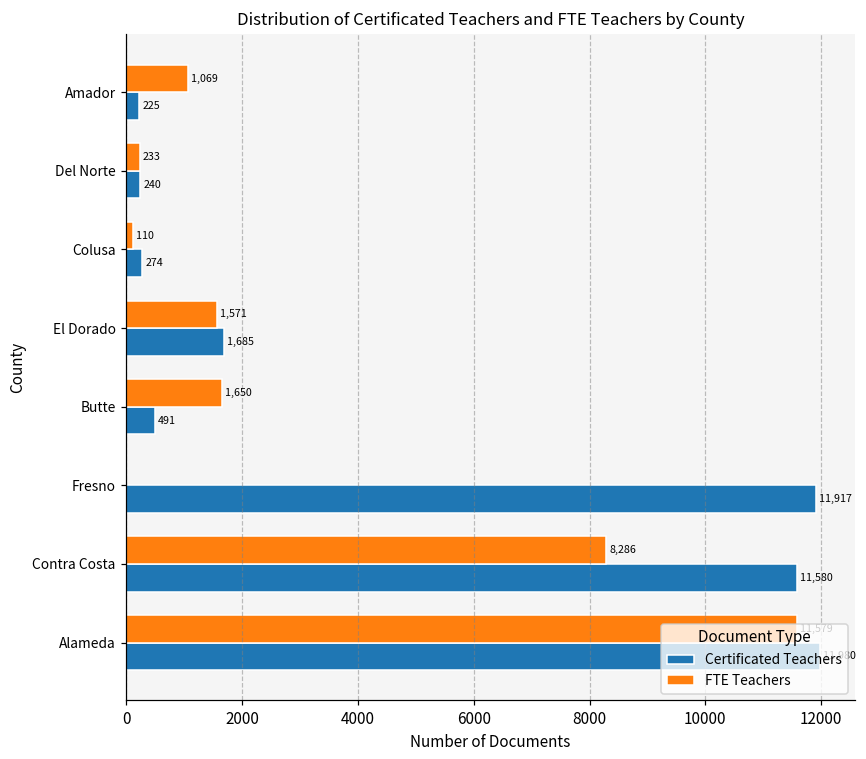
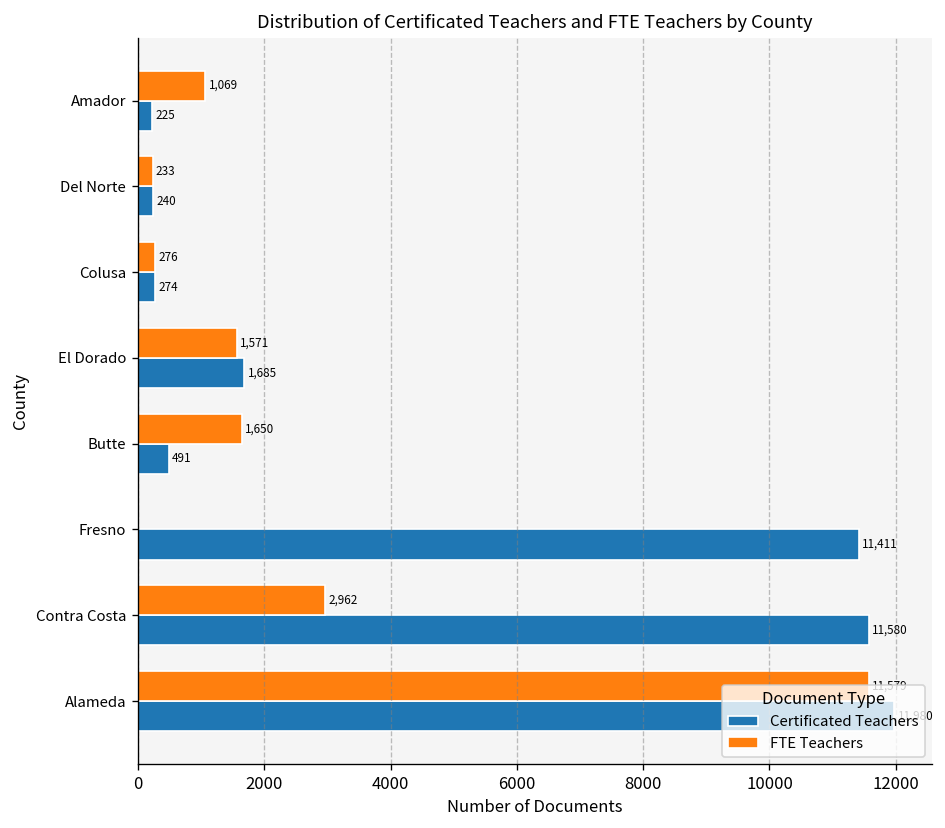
  {
    "Certificated Teachers": {
      "Amador": "225",
      "Del Norte": "240",
      "Colusa": "274",
      "El Dorado": "1,685",
      "Butte": "491",
-     "Fresno": "11,917",
+     "Fresno": "11,411",
      "Contra Costa": "11,580"
    },
    "FTE Teachers": {
      "Amador": "1,069",
      "Del Norte": "233",
-     "Colusa": "110",
+     "Colusa": "276",
      "El Dorado": "1,571",
      "Butte": "1,650",
-     "Contra Costa": "8,286"
+     "Contra Costa": "2,962"
    }
  }
